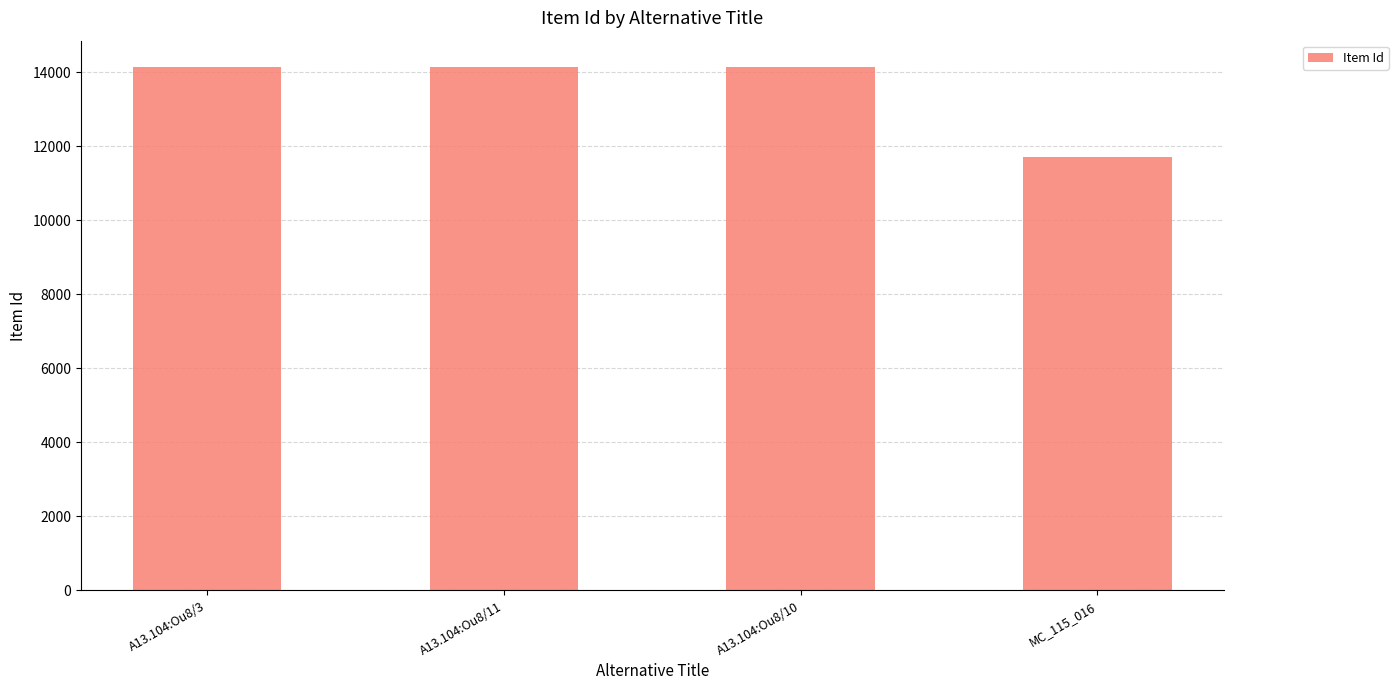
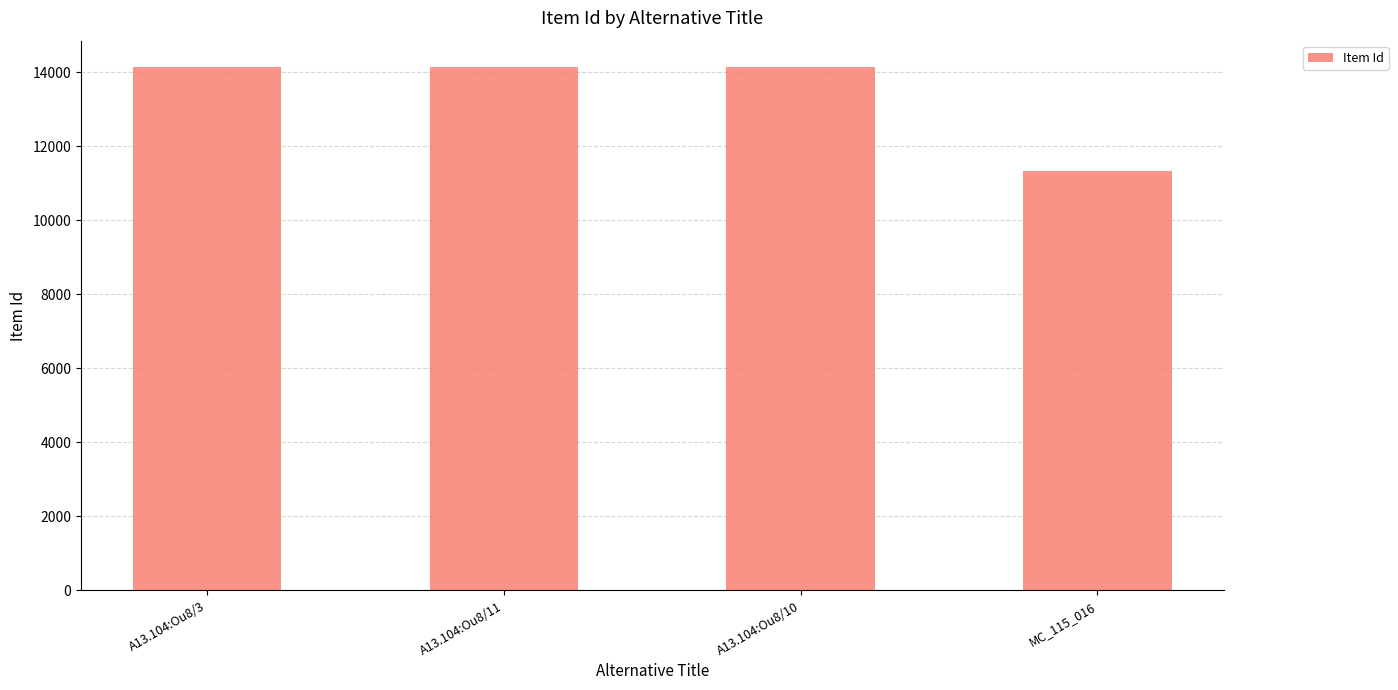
  {
    "A13.104:Ou8/3": 14100,
    "A13.104:Ou8/11": 14100,
    "A13.104:Ou8/10": 14100,
-   "MC_115_016": 11700
+   "MC_115_016": 11300
  }
